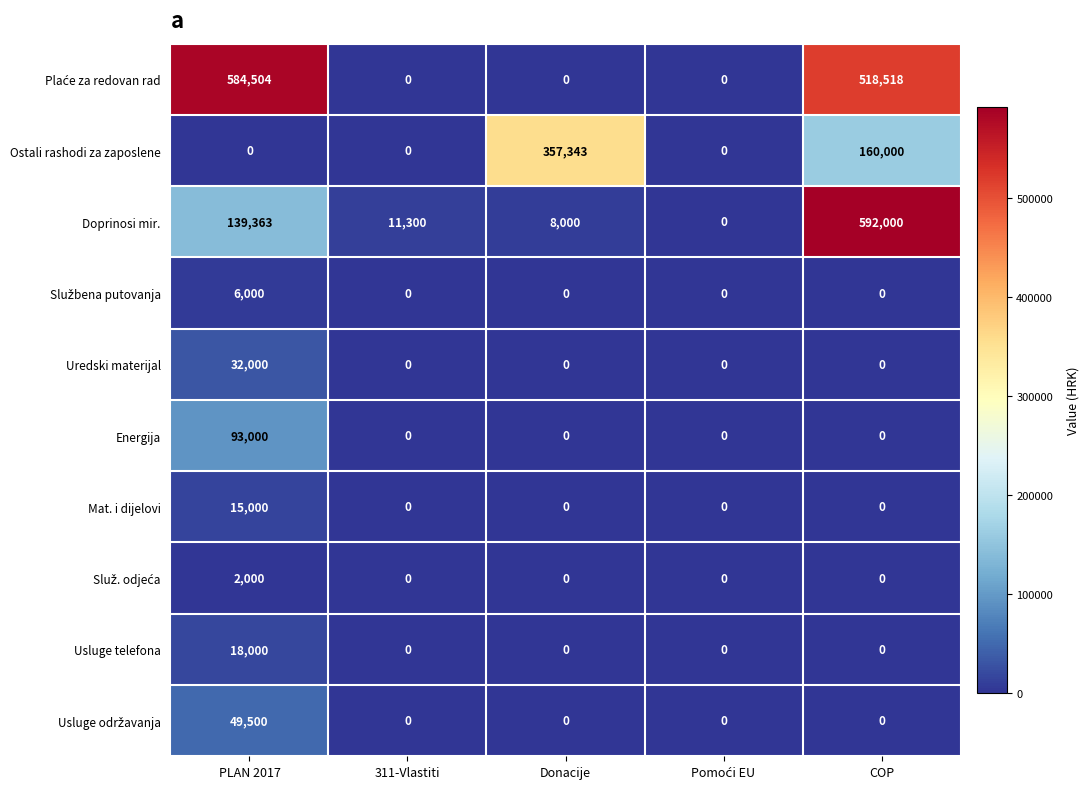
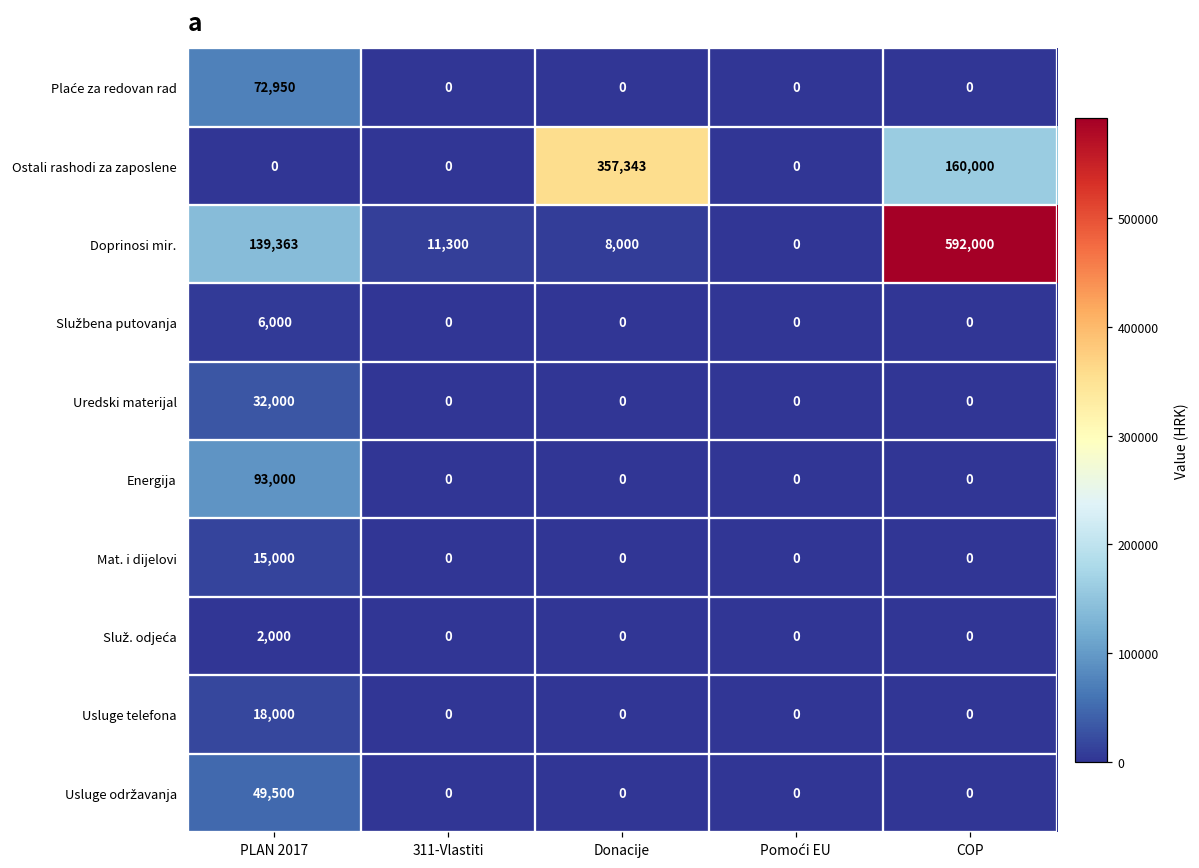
  {
    "Plaće za redovan rad": {
-     "PLAN 2017": "584,504",
+     "PLAN 2017": "72,950",
      "311-Vlastiti": "0",
      "Donacije": "0",
      "Pomoći EU": "0",
-     "COP": "518,518"
+     "COP": "0"
    },
    "Ostali rashodi za zaposlene": {
      "PLAN 2017": "0",
      "311-Vlastiti": "0",
      "Donacije": "357,343",
      "Pomoći EU": "0",
      "COP": "160,000"
    },
    "Doprinosi mir.": {
      "PLAN 2017": "139,363",
      "311-Vlastiti": "11,300",
      "Donacije": "8,000",
      "Pomoći EU": "0",
      "COP": "592,000"
    },
    "Službena putovanja": {
      "PLAN 2017": "6,000",
      "311-Vlastiti": "0",
      "Donacije": "0",
      "Pomoći EU": "0",
      "COP": "0"
    },
    "Uredski materijal": {
      "PLAN 2017": "32,000",
      "311-Vlastiti": "0",
      "Donacije": "0",
      "Pomoći EU": "0",
      "COP": "0"
    },
    "Energija": {
      "PLAN 2017": "93,000",
      "311-Vlastiti": "0",
      "Donacije": "0",
      "Pomoći EU": "0",
      "COP": "0"
    },
    "Mat. i dijelovi": {
      "PLAN 2017": "15,000",
      "311-Vlastiti": "0",
      "Donacije": "0",
      "Pomoći EU": "0",
      "COP": "0"
    },
    "Služ. odjeća": {
      "PLAN 2017": "2,000",
      "311-Vlastiti": "0",
      "Donacije": "0",
      "Pomoći EU": "0",
      "COP": "0"
    },
    "Usluge telefona": {
      "PLAN 2017": "18,000",
      "311-Vlastiti": "0",
      "Donacije": "0",
      "Pomoći EU": "0",
      "COP": "0"
    },
    "Usluge održavanja": {
      "PLAN 2017": "49,500",
      "311-Vlastiti": "0",
      "Donacije": "0",
      "Pomoći EU": "0",
      "COP": "0"
    }
  }
